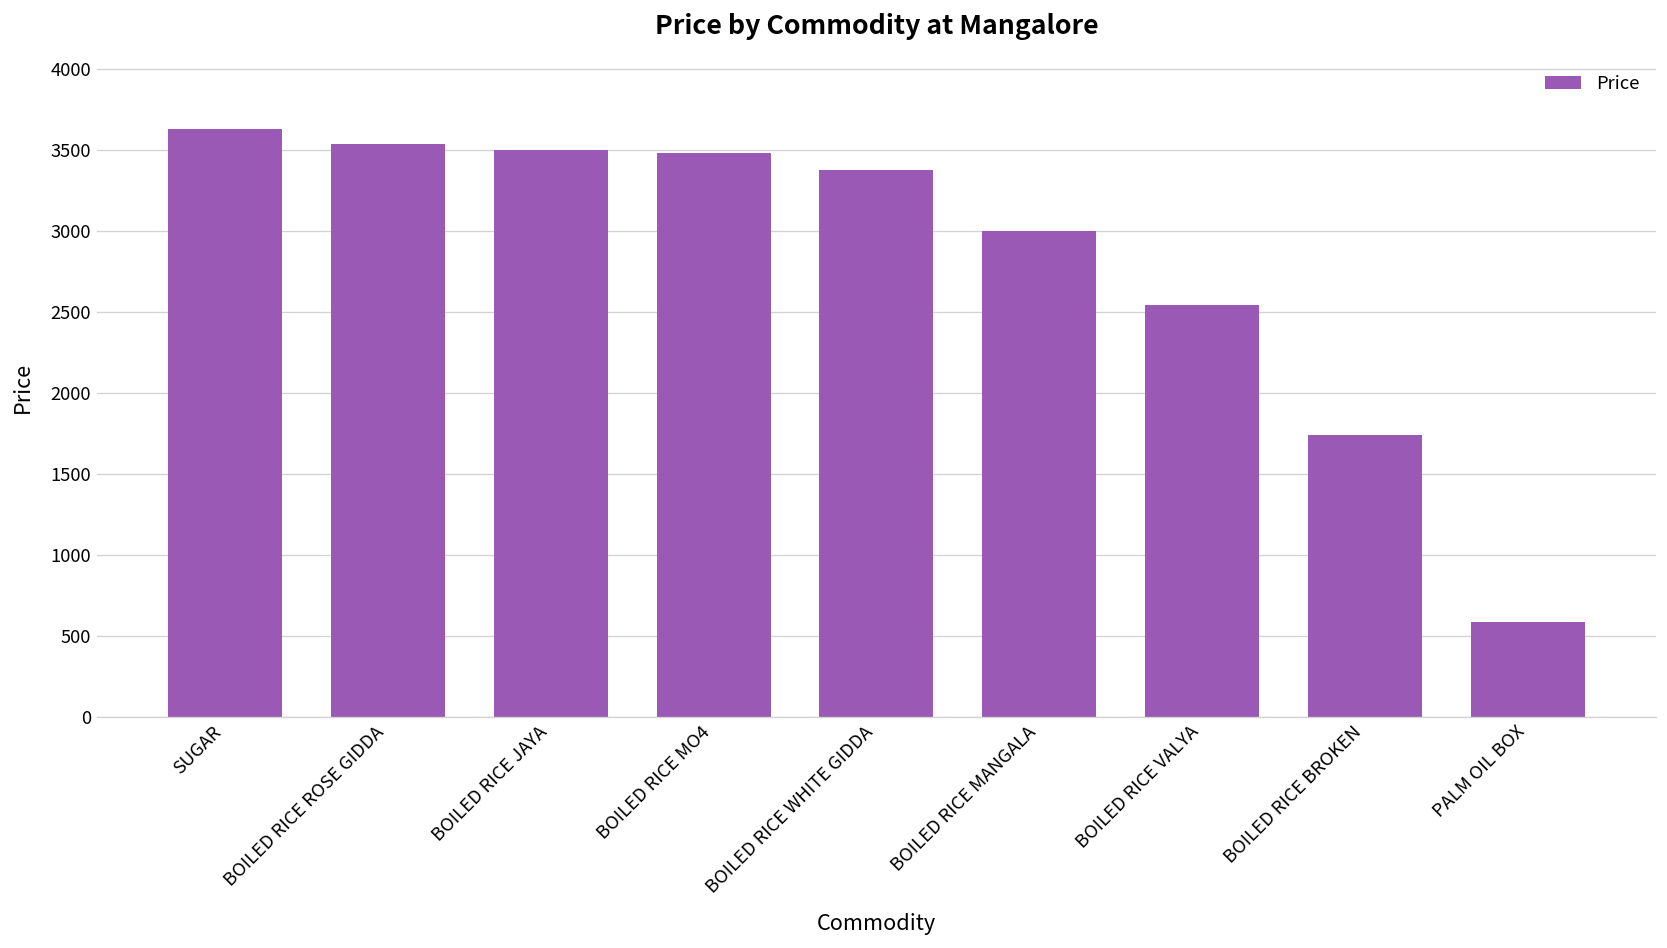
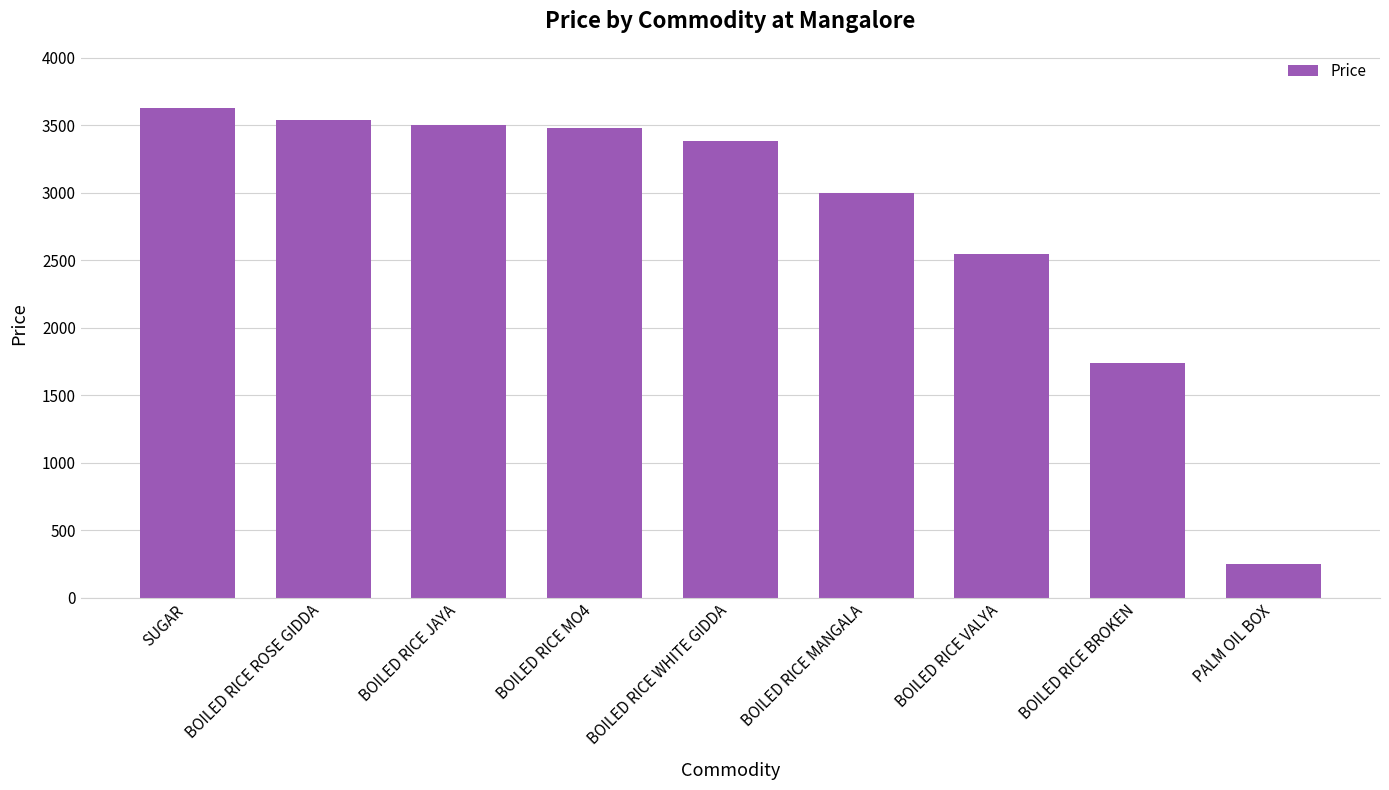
  {
    "SUGAR": 3630,
    "BOILED RICE ROSE GIDDA": 3540,
    "BOILED RICE JAYA": 3500,
    "BOILED RICE MO4": 3480,
    "BOILED RICE WHITE GIDDA": 3380,
    "BOILED RICE MANGALA": 3000,
    "BOILED RICE VALYA": 2550,
    "BOILED RICE BROKEN": 1740,
-   "PALM OIL BOX": 590
+   "PALM OIL BOX": 250
  }
